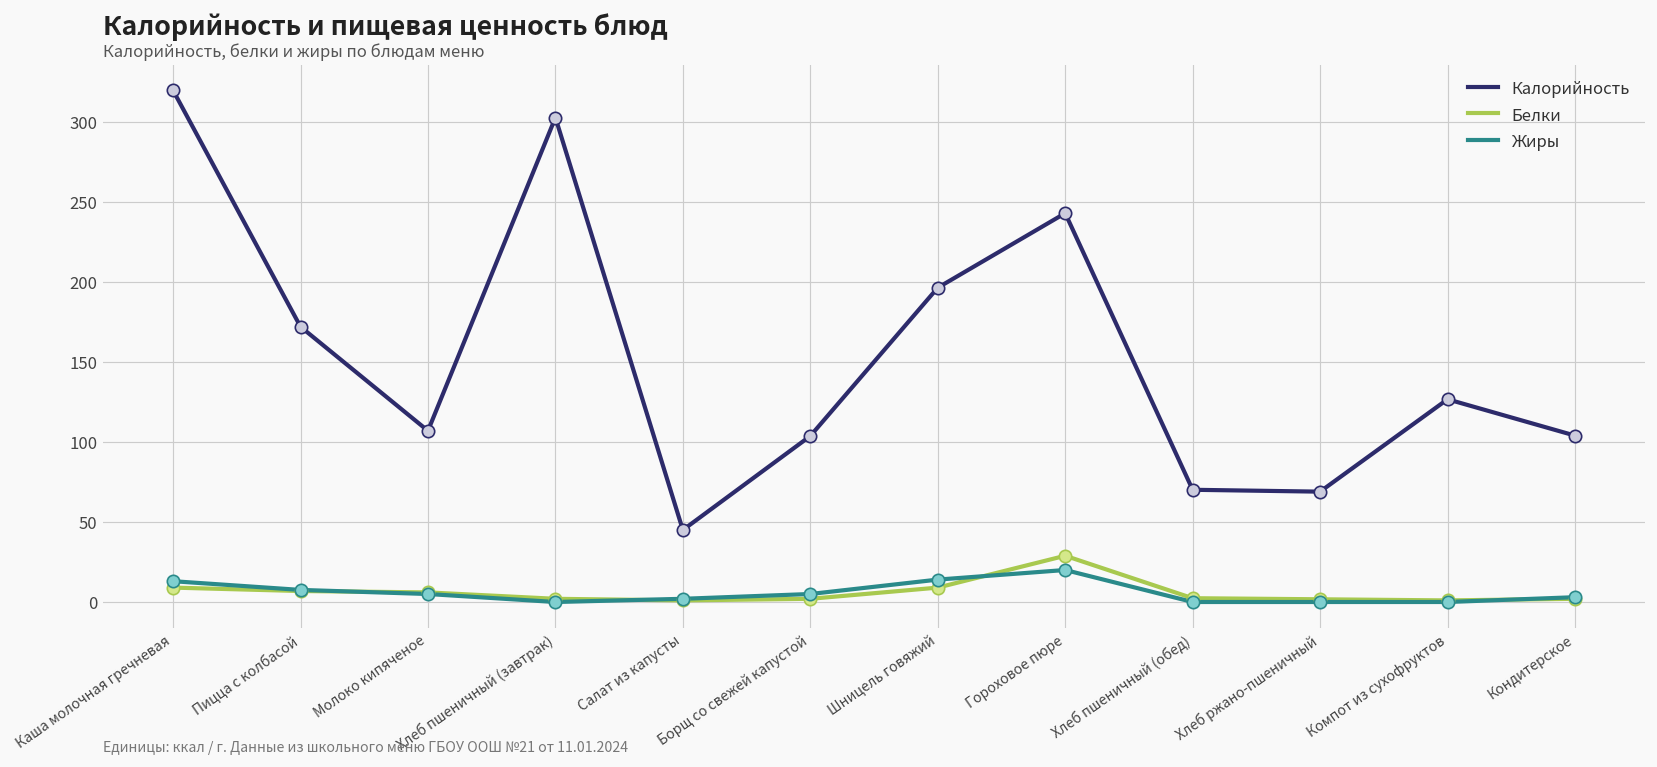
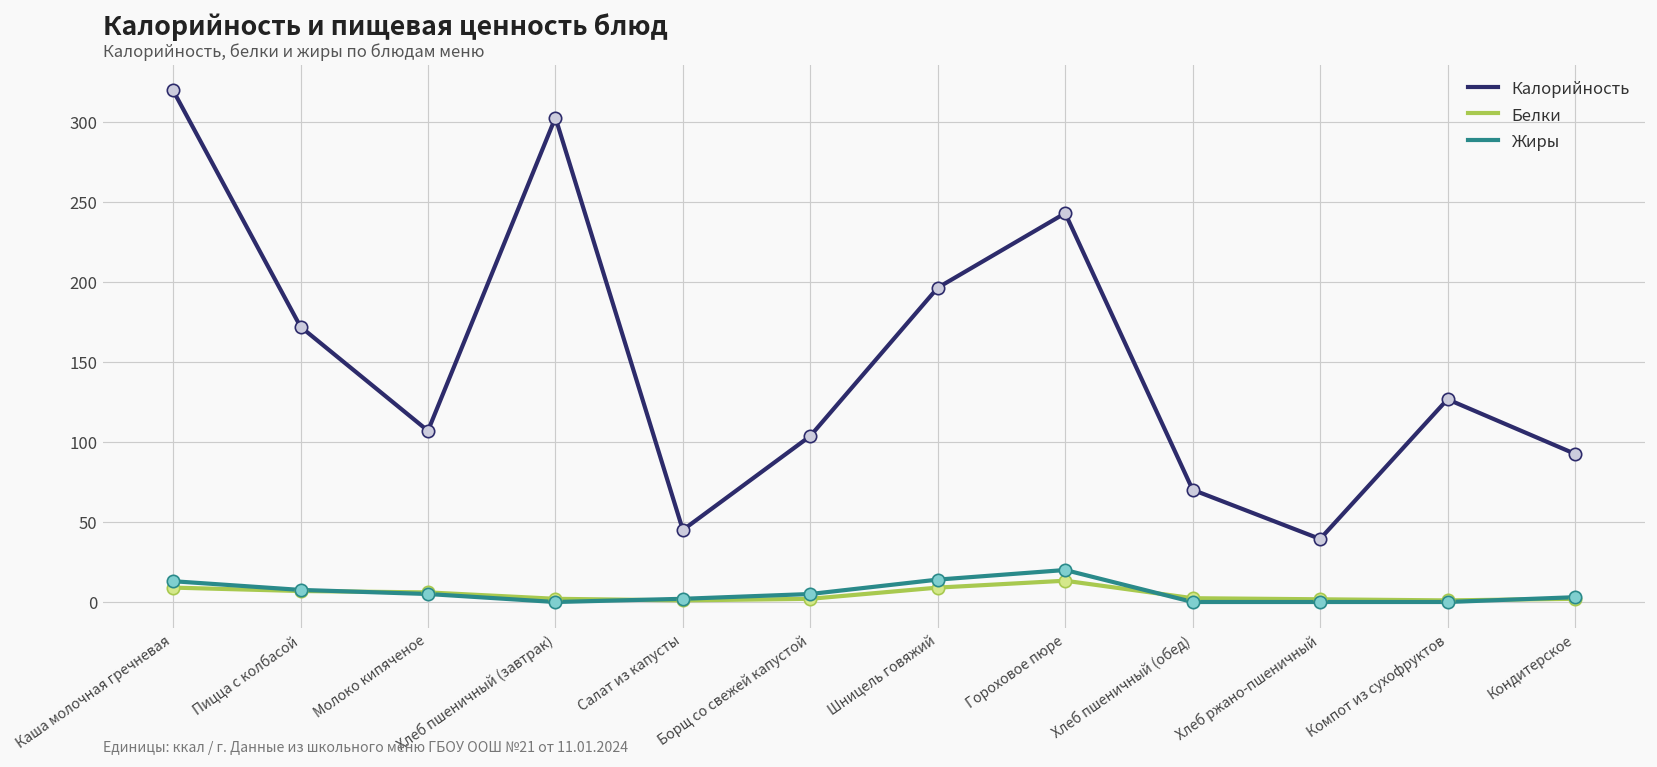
  {
    "Калорийность": {
      "Каша молочная гречневая": 320,
      "Пицца с колбасой": 172,
      "Молоко кипяченое": 107,
      "Хлеб пшеничный (завтрак)": 303,
      "Салат из капусты": 45,
      "Борщ со свежей капустой": 104,
      "Шницель говяжий": 196,
      "Гороховое пюре": 243,
      "Хлеб пшеничный (обед)": 70,
-     "Хлеб ржано-пшеничный": 69,
+     "Хлеб ржано-пшеничный": 39,
      "Компот из сухофруктов": 127,
-     "Кондитерское": 104
+     "Кондитерское": 93
    },
    "Белки": {
      "Каша молочная гречневая": 9,
      "Хлеб пшеничный (завтрак)": 2,
      "Борщ со свежей капустой": 2,
      "Шницель говяжий": 9,
-     "Гороховое пюре": 29,
+     "Гороховое пюре": 13,
      "Хлеб пшеничный (обед)": 2
    },
    "Жиры": {
      "Каша молочная гречневая": 13,
      "Хлеб пшеничный (завтрак)": 0,
      "Борщ со свежей капустой": 5,
      "Шницель говяжий": 14,
      "Гороховое пюре": 20,
      "Хлеб пшеничный (обед)": 0
    }
  }
